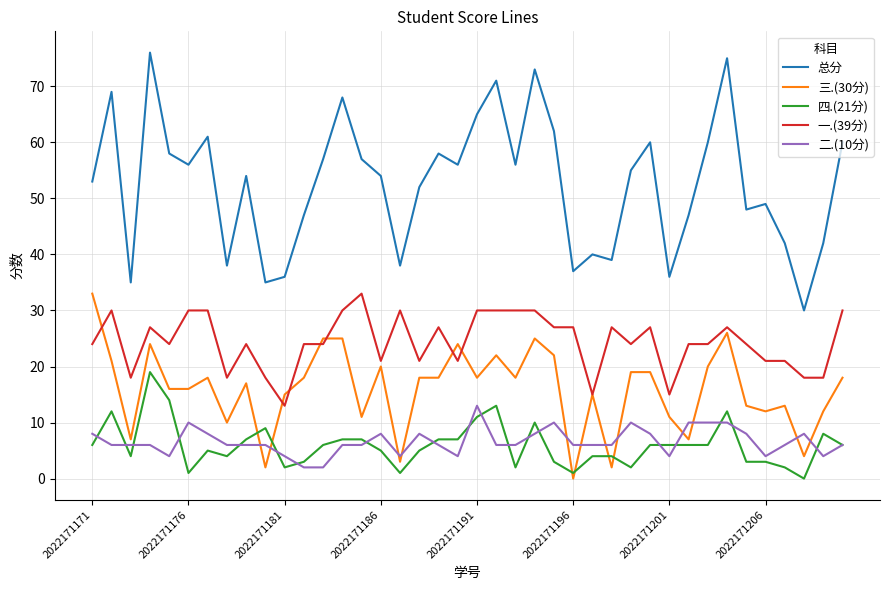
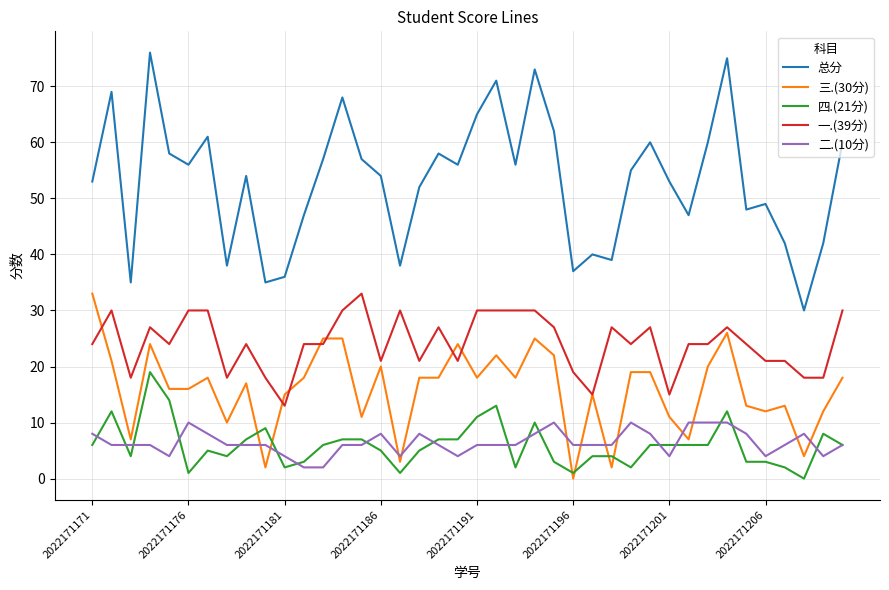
  {
    "总分": {
      "2022171171": 53,
      "2022171176": 56,
      "2022171181": 36,
      "2022171186": 54,
      "2022171191": 65,
      "2022171196": 37,
-     "2022171201": 36,
+     "2022171201": 53,
      "2022171206": 49
    },
    "三.(30分)": {
      "2022171171": 33,
      "2022171176": 16,
      "2022171181": 15,
      "2022171186": 20,
      "2022171191": 18,
      "2022171196": 0,
      "2022171201": 11,
      "2022171206": 12
    },
    "四.(21分)": {
      "2022171171": 6,
      "2022171176": 1,
      "2022171181": 2,
      "2022171186": 5,
      "2022171191": 11,
      "2022171196": 1,
      "2022171201": 6,
      "2022171206": 3
    },
    "一.(39分)": {
      "2022171171": 24,
      "2022171176": 30,
      "2022171181": 13,
      "2022171186": 21,
      "2022171191": 30,
-     "2022171196": 27,
+     "2022171196": 19,
      "2022171201": 15,
      "2022171206": 21
    },
    "二.(10分)": {
      "2022171171": 8,
      "2022171176": 10,
      "2022171181": 4,
      "2022171186": 8,
-     "2022171191": 13,
+     "2022171191": 6,
      "2022171196": 6,
      "2022171201": 4,
      "2022171206": 4
    }
  }
